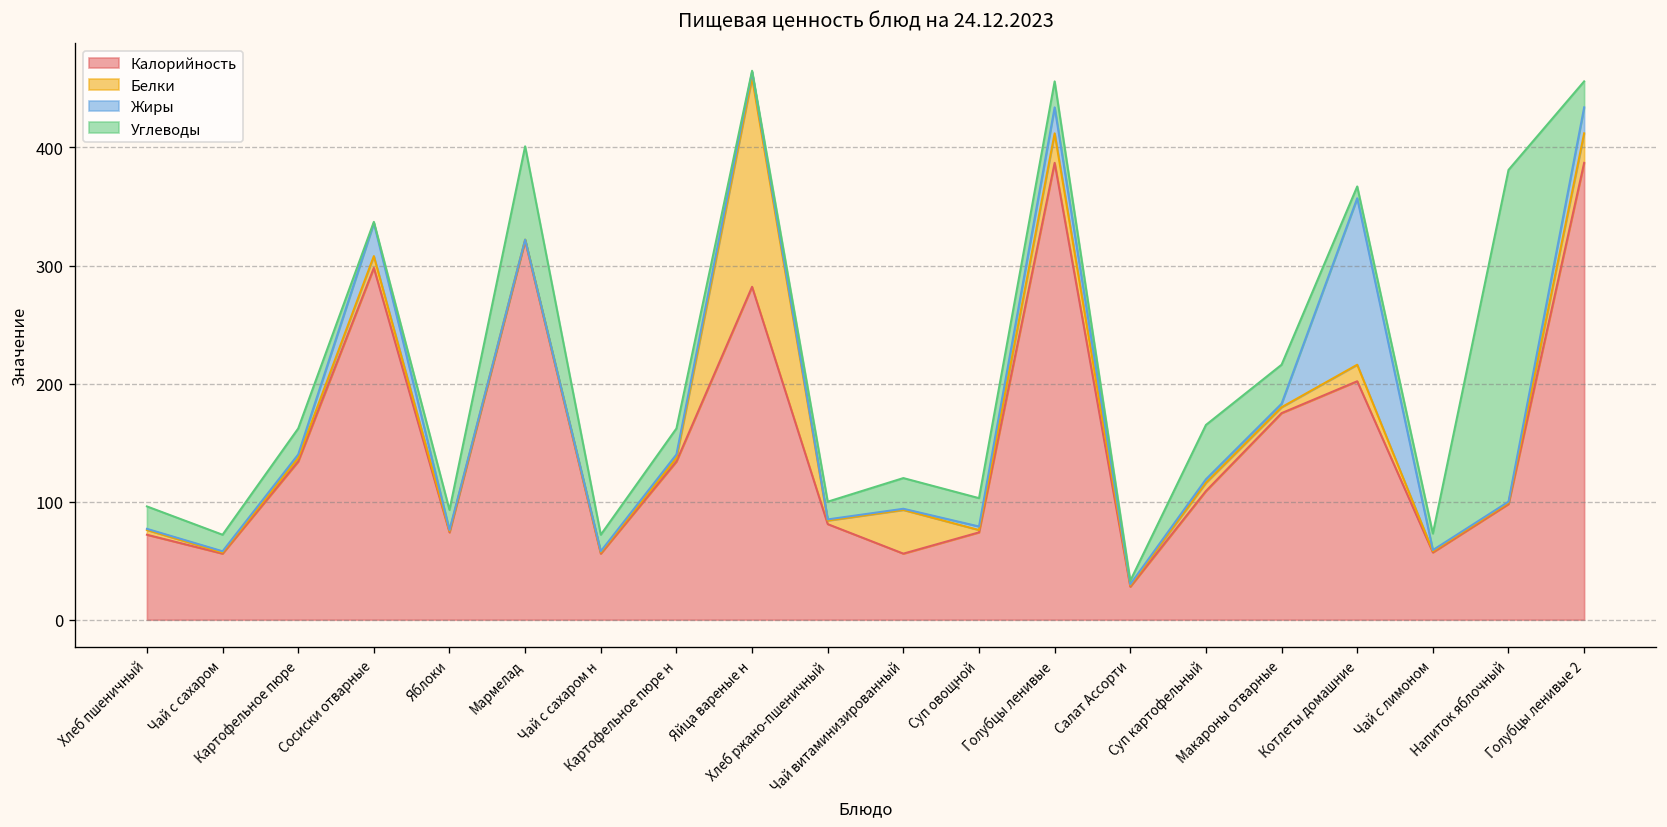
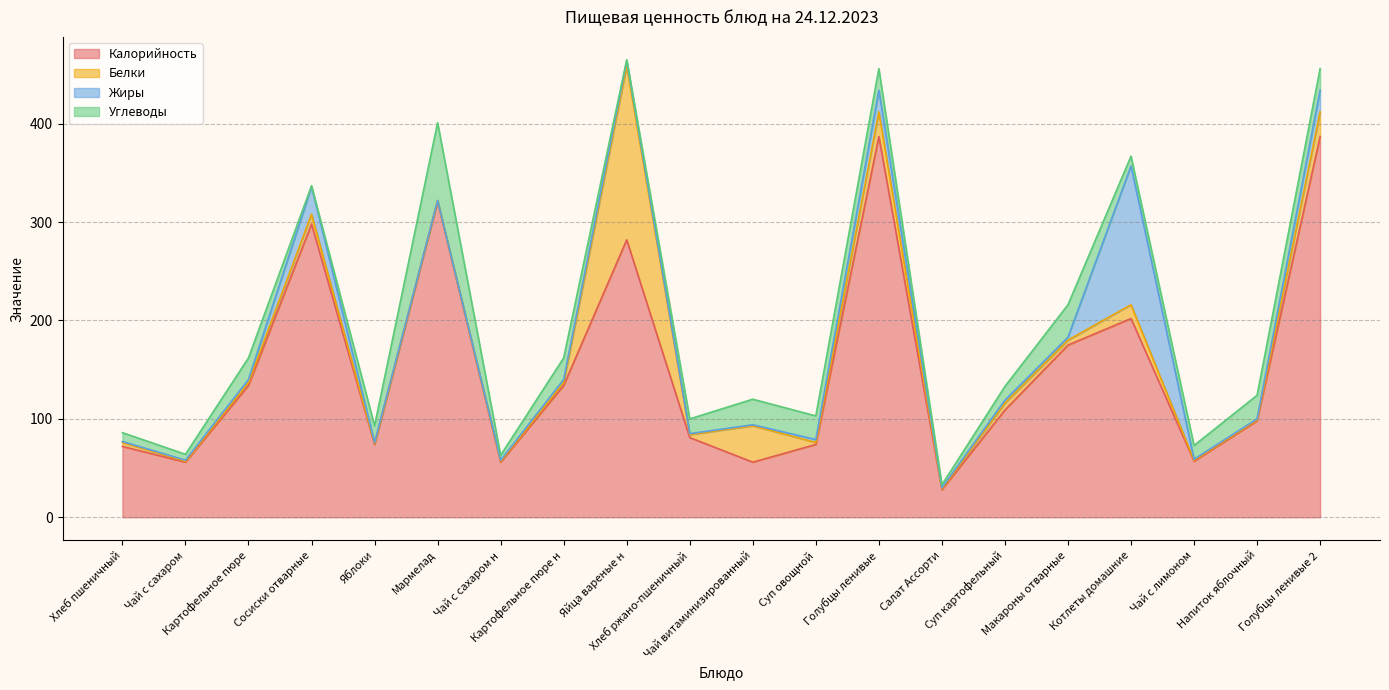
  {
    "Калорийность": {
      "Хлеб пшеничный": 70,
      "Картофельное пюре": 130,
      "Сосиски отварные": 300,
      "Картофельное пюре н": 130,
      "Яйца вареные н": 280,
      "Хлеб ржано-пшеничный": 80,
      "Чай витаминизированный": 60,
      "Голубцы ленивые": 390,
      "Суп картофельный": 110,
      "Макароны отварные": 180,
      "Котлеты домашние": 200,
      "Голубцы ленивые 2": 390
    },
    "Белки": {
      "Картофельное пюре": 0,
      "Сосиски отварные": 10,
      "Картофельное пюре н": 0,
      "Яйца вареные н": 180,
      "Голубцы ленивые": 30,
      "Суп картофельный": 10,
      "Макароны отварные": 10,
      "Котлеты домашние": 10,
      "Голубцы ленивые 2": 30
    },
    "Жиры": {
      "Картофельное пюре": 0,
      "Картофельное пюре н": 0,
      "Суп овощной": 0,
      "Голубцы ленивые": 20,
      "Суп картофельный": 0,
      "Макароны отварные": 0,
      "Котлеты домашние": 140,
      "Голубцы ленивые 2": 20
    },
    "Углеводы": {
-     "Хлеб пшеничный": 20,
-     "Чай с сахаром": 14,
+     "Хлеб пшеничный": 10,
+     "Чай с сахаром": 6,
      "Картофельное пюре": 20,
      "Яблоки": 20,
      "Мармелад": 80,
-     "Чай с сахаром н": 14,
+     "Чай с сахаром н": 5,
      "Картофельное пюре н": 20,
      "Хлеб ржано-пшеничный": 20,
      "Чай витаминизированный": 30,
      "Суп овощной": 20,
      "Голубцы ленивые": 20,
      "Салат Ассорти": 0,
-     "Суп картофельный": 50,
+     "Суп картофельный": 10,
      "Макароны отварные": 30,
      "Котлеты домашние": 10,
      "Чай с лимоном": 10,
-     "Напиток яблочный": 280,
+     "Напиток яблочный": 20,
      "Голубцы ленивые 2": 20
    }
  }
